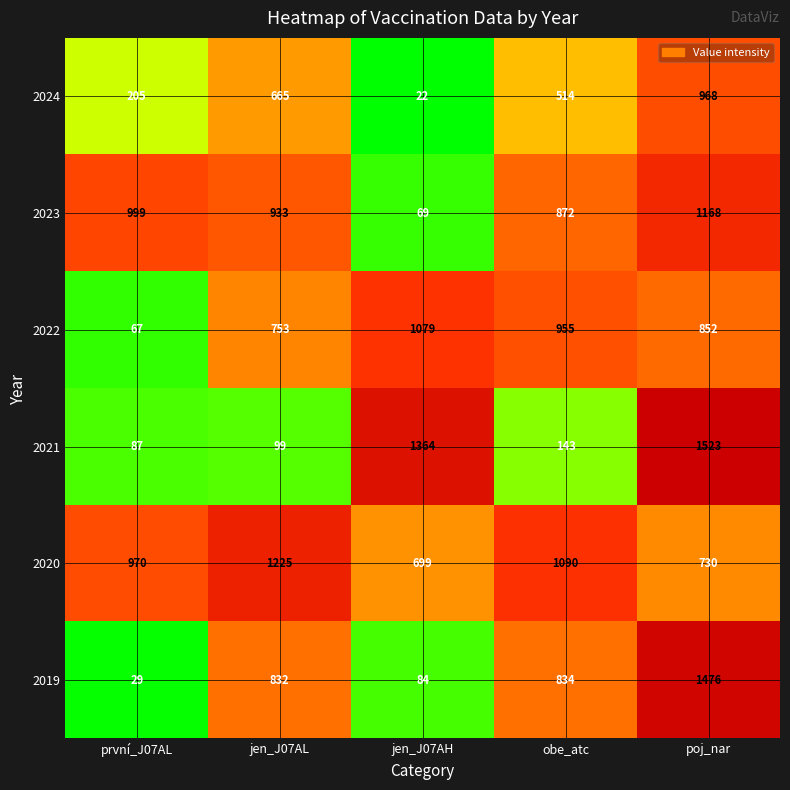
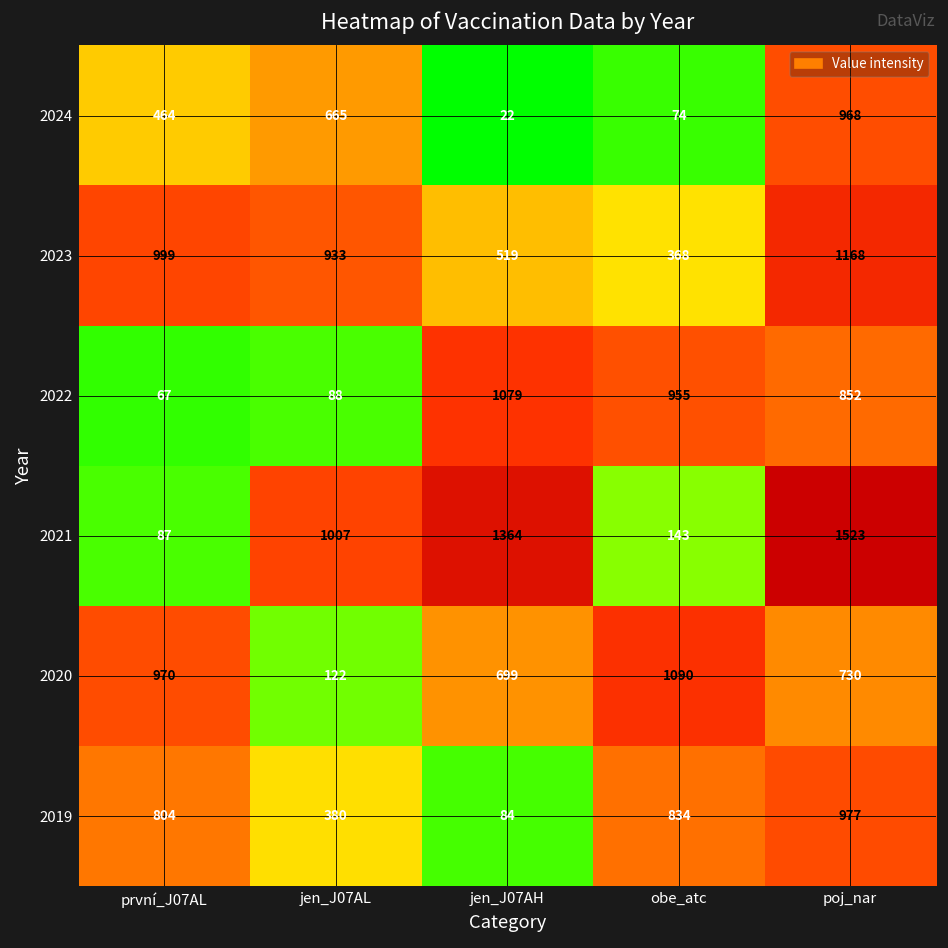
  {
    "2024": {
-     "první_J07AL": 205,
+     "první_J07AL": 464,
      "jen_J07AL": 665,
      "jen_J07AH": 22,
-     "obe_atc": 514,
+     "obe_atc": 74,
      "poj_nar": 968
    },
    "2023": {
      "první_J07AL": 999,
      "jen_J07AL": 933,
-     "jen_J07AH": 69,
-     "obe_atc": 872,
+     "jen_J07AH": 519,
+     "obe_atc": 368,
      "poj_nar": 1168
    },
    "2022": {
      "první_J07AL": 67,
-     "jen_J07AL": 753,
+     "jen_J07AL": 88,
      "jen_J07AH": 1079,
      "obe_atc": 955,
      "poj_nar": 852
    },
    "2021": {
      "první_J07AL": 87,
-     "jen_J07AL": 99,
+     "jen_J07AL": 1007,
      "jen_J07AH": 1364,
      "obe_atc": 143,
      "poj_nar": 1523
    },
    "2020": {
      "první_J07AL": 970,
-     "jen_J07AL": 1225,
+     "jen_J07AL": 122,
      "jen_J07AH": 699,
      "obe_atc": 1090,
      "poj_nar": 730
    },
    "2019": {
-     "první_J07AL": 29,
-     "jen_J07AL": 832,
+     "první_J07AL": 804,
+     "jen_J07AL": 380,
      "jen_J07AH": 84,
      "obe_atc": 834,
-     "poj_nar": 1476
+     "poj_nar": 977
    }
  }
